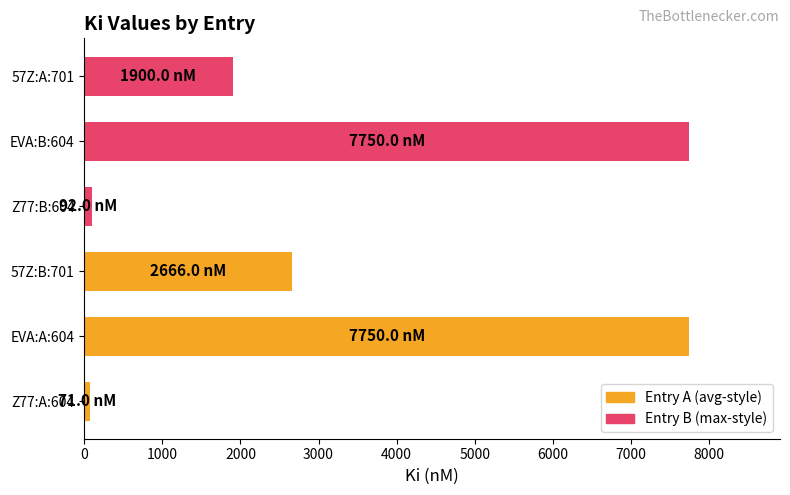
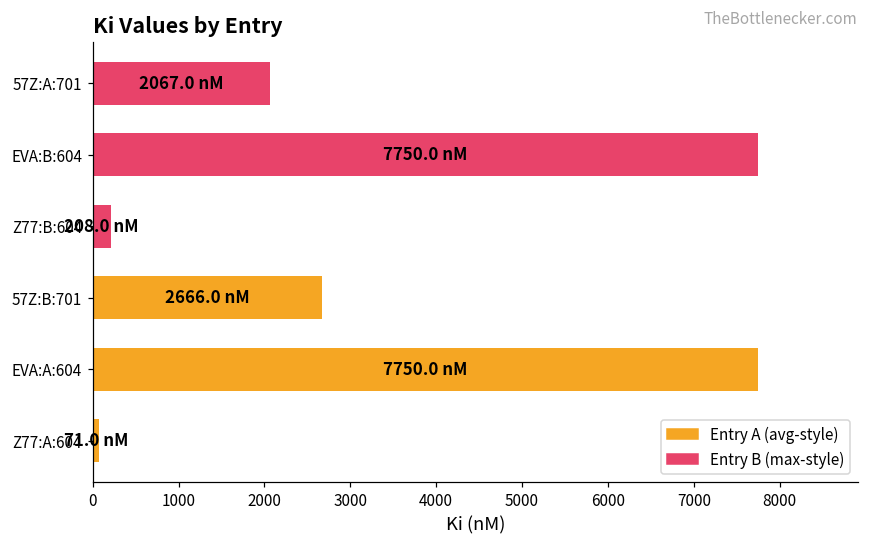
  {
    "Entry A (avg-style)": {
      "57Z:B:701": 2666.0,
      "EVA:A:604": 7750.0,
      "Z77:A:604": 71.0
    },
    "Entry B (max-style)": {
-     "57Z:A:701": 1900.0,
+     "57Z:A:701": 2067.0,
      "EVA:B:604": 7750.0,
-     "Z77:B:604": 92.0
+     "Z77:B:604": 208.0
    }
  }
